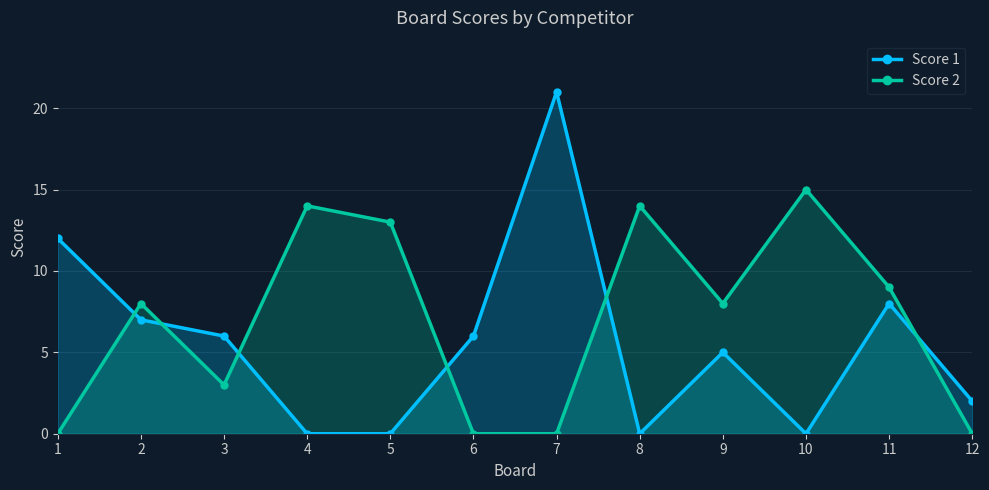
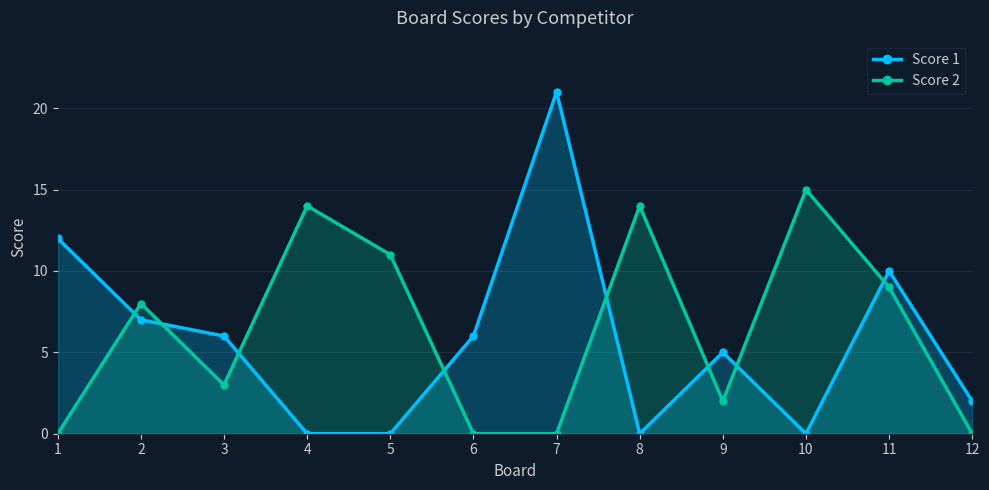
  {
    "Score 1": {
      "1": 12,
      "2": 7,
      "3": 6,
      "4": 0,
      "5": 0,
      "6": 6,
      "7": 21,
      "8": 0,
      "9": 5,
      "10": 0,
-     "11": 8,
+     "11": 10,
      "12": 2
    },
    "Score 2": {
      "1": 0,
      "2": 8,
      "3": 3,
      "4": 14,
-     "5": 13,
+     "5": 11,
      "6": 0,
      "7": 0,
      "8": 14,
-     "9": 8,
+     "9": 2,
      "10": 15,
      "11": 9,
      "12": 0
    }
  }
